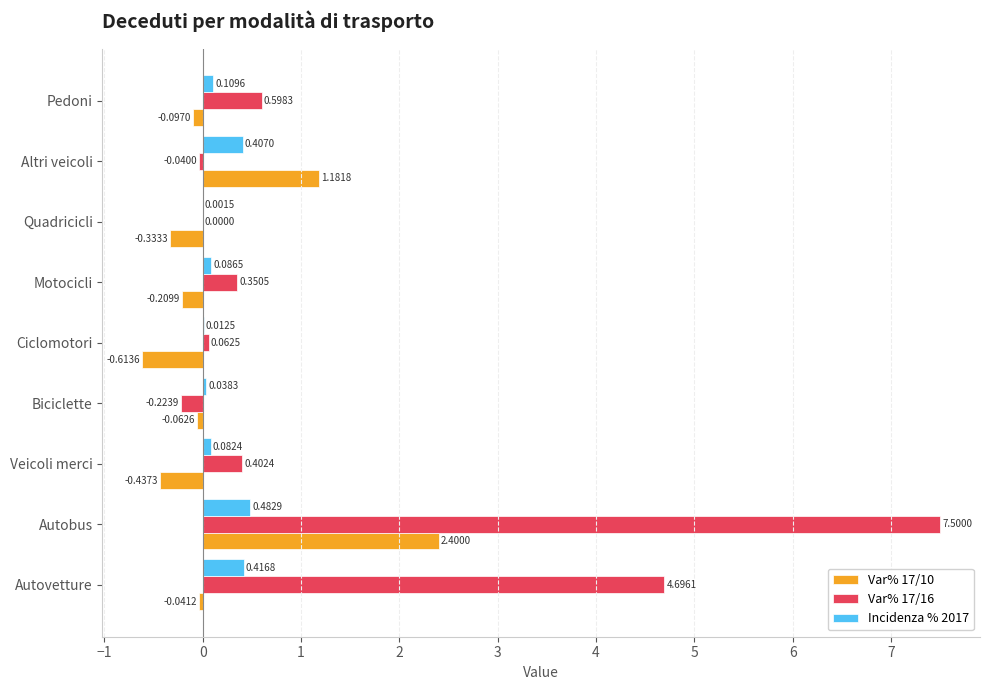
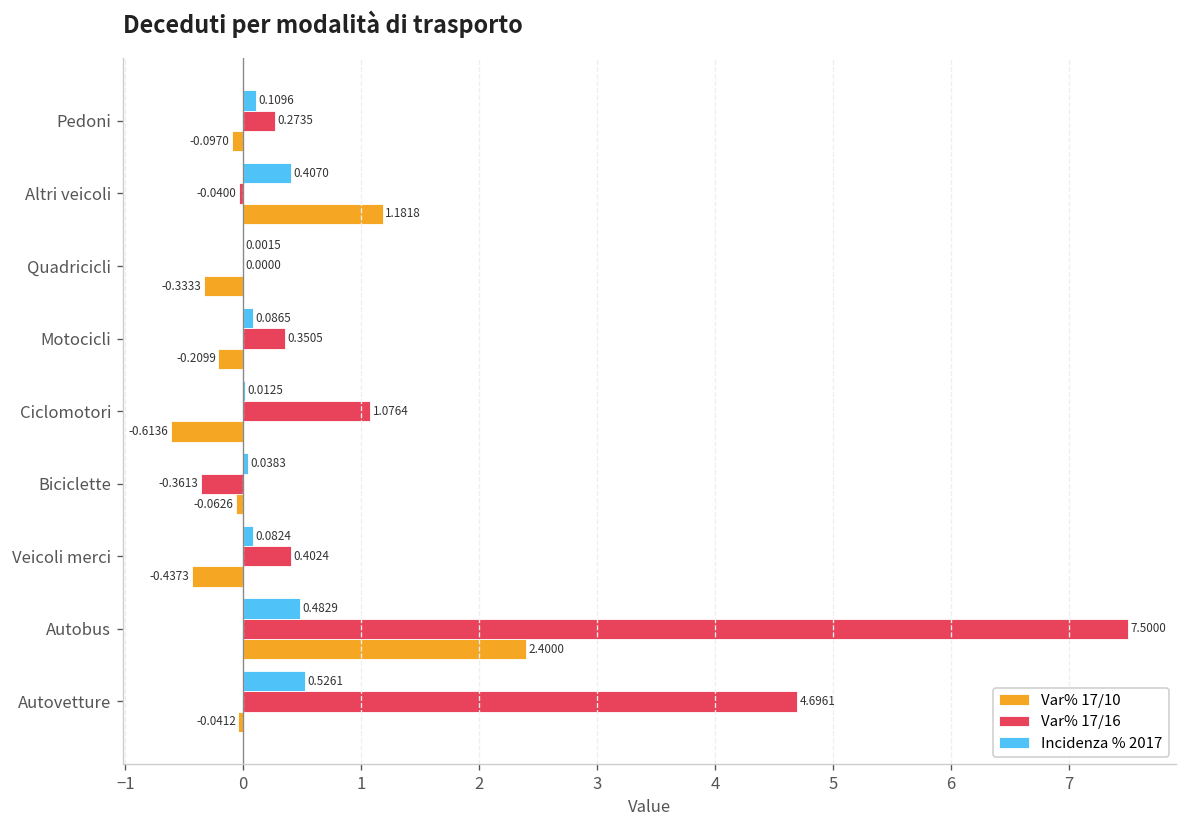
  {
    "Var% 17/10": {
      "Pedoni": -0.0970,
      "Altri veicoli": 1.1818,
      "Quadricicli": -0.3333,
      "Motocicli": -0.2099,
      "Ciclomotori": -0.6136,
      "Biciclette": -0.0626,
      "Veicoli merci": -0.4373,
      "Autobus": 2.4000,
      "Autovetture": -0.0412
    },
    "Var% 17/16": {
-     "Pedoni": 0.5983,
+     "Pedoni": 0.2735,
      "Altri veicoli": -0.0400,
      "Quadricicli": 0.0000,
      "Motocicli": 0.3505,
-     "Ciclomotori": 0.0625,
-     "Biciclette": -0.2239,
+     "Ciclomotori": 1.0764,
+     "Biciclette": -0.3613,
      "Veicoli merci": 0.4024,
      "Autobus": 7.5000,
      "Autovetture": 4.6961
    },
    "Incidenza % 2017": {
      "Pedoni": 0.1096,
      "Altri veicoli": 0.4070,
      "Quadricicli": 0.0015,
      "Motocicli": 0.0865,
      "Ciclomotori": 0.0125,
      "Biciclette": 0.0383,
      "Veicoli merci": 0.0824,
      "Autobus": 0.4829,
-     "Autovetture": 0.4168
+     "Autovetture": 0.5261
    }
  }
